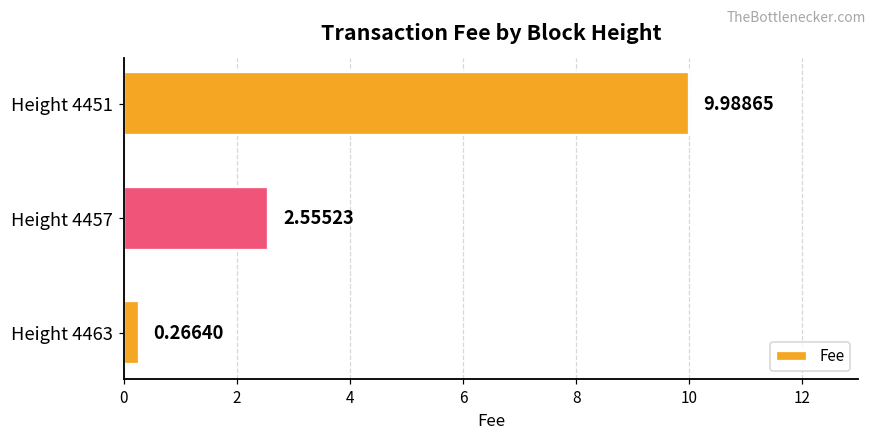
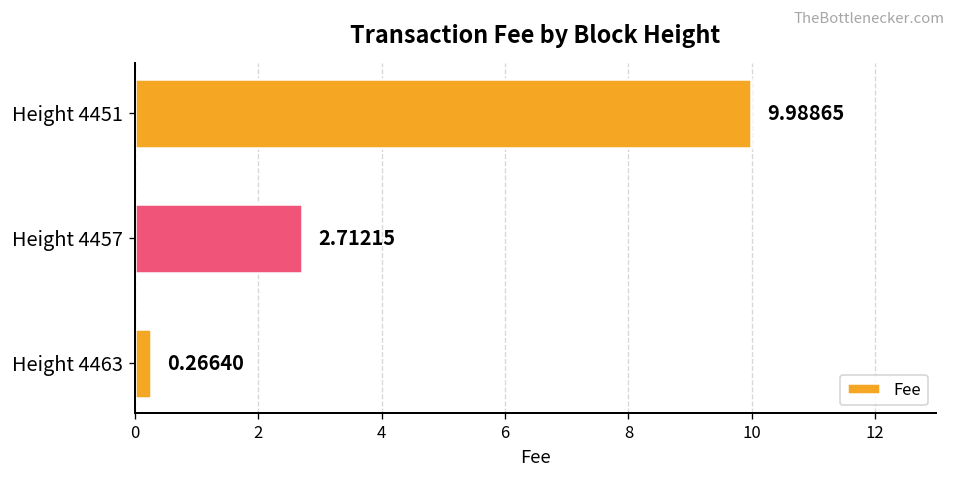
  {
    "Height 4451": 9.98865,
-   "Height 4457": 2.55523,
+   "Height 4457": 2.71215,
    "Height 4463": 0.26640
  }
